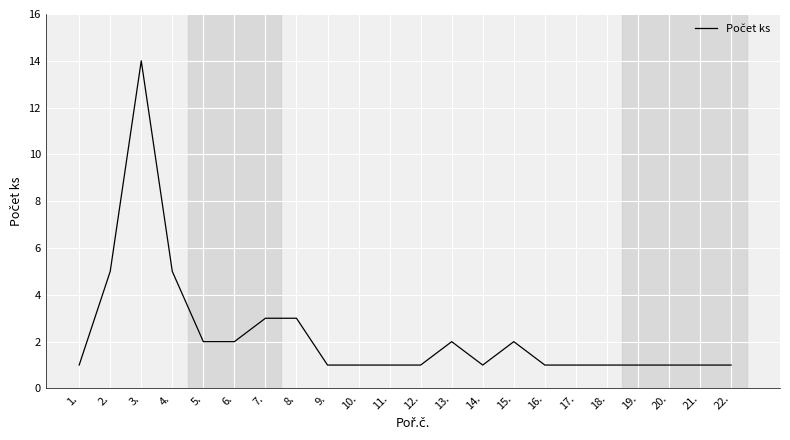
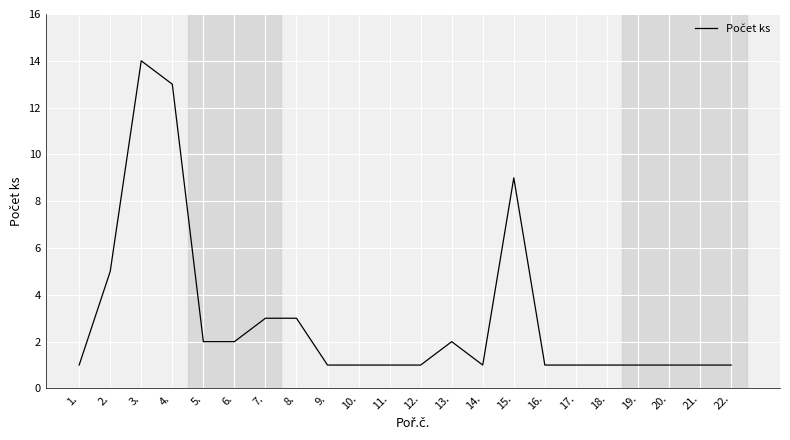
  {
    "1.": 1,
    "2.": 5,
    "3.": 14,
-   "4.": 5,
+   "4.": 13,
    "5.": 2,
    "6.": 2,
    "7.": 3,
    "8.": 3,
    "9.": 1,
    "10.": 1,
    "11.": 1,
    "12.": 1,
    "13.": 2,
    "14.": 1,
-   "15.": 2,
+   "15.": 9,
    "16.": 1,
    "17.": 1,
    "18.": 1,
    "19.": 1,
    "20.": 1,
    "21.": 1,
    "22.": 1
  }
